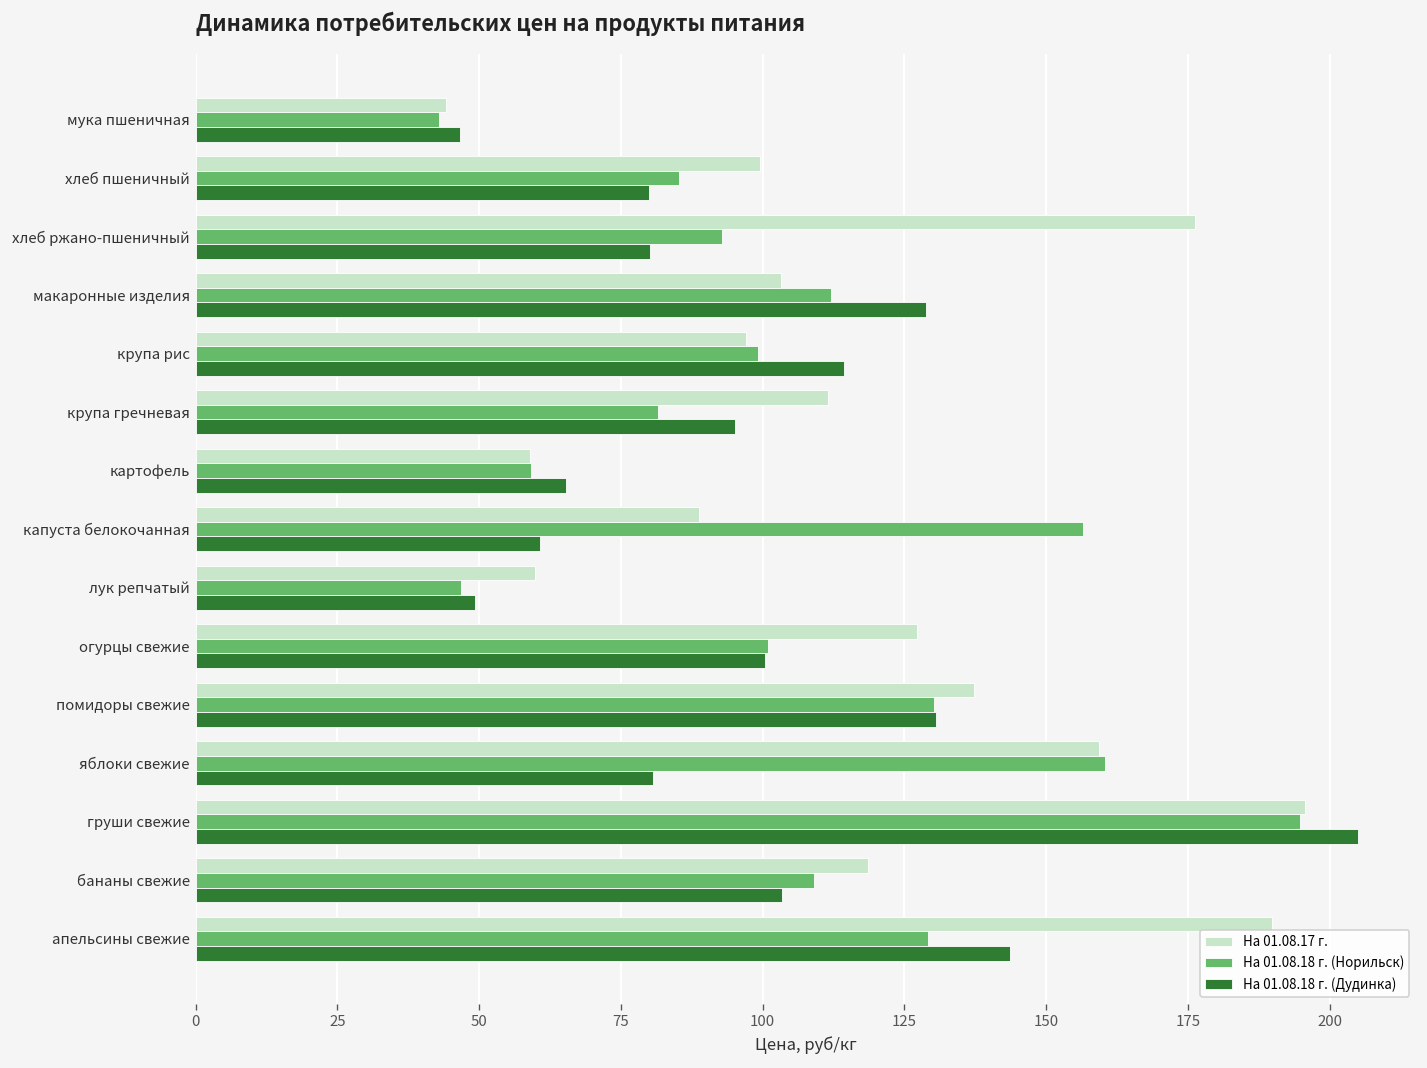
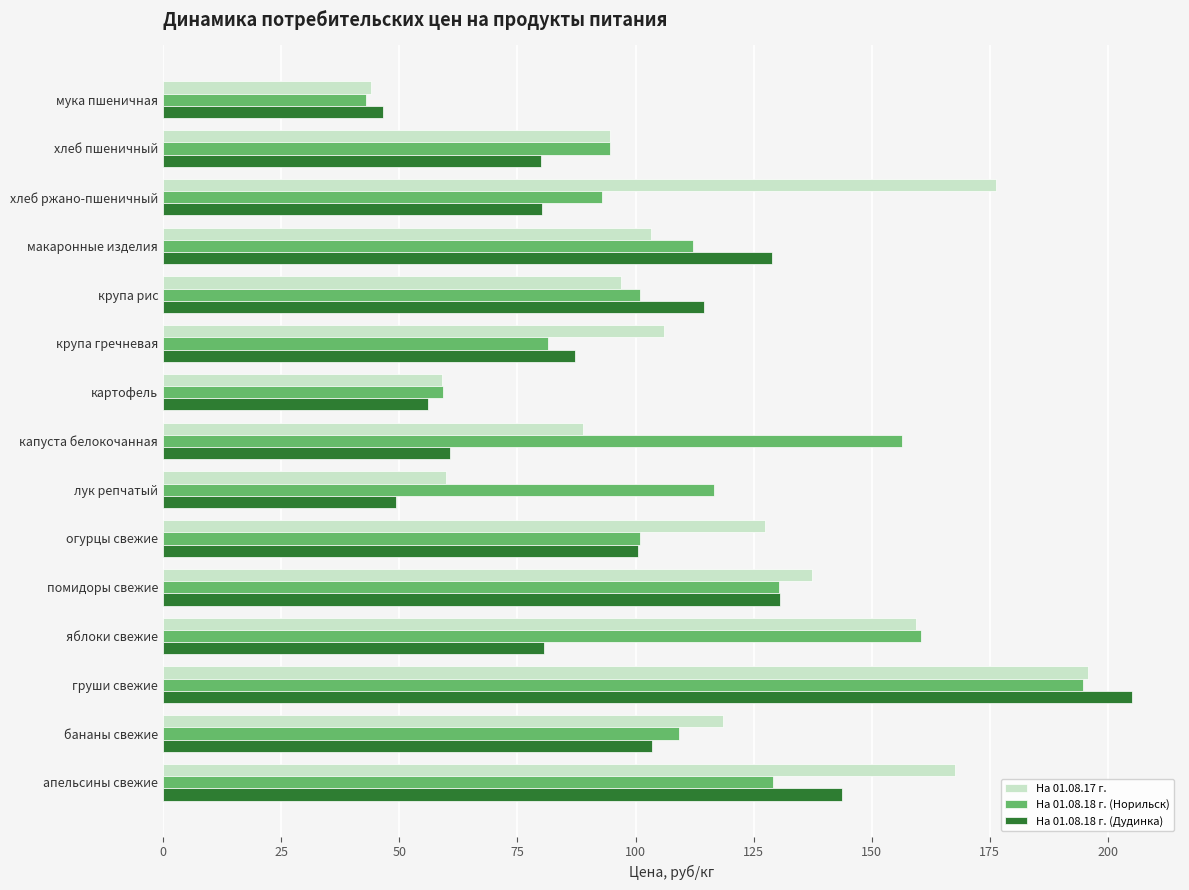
  {
    "На 01.08.17 г.": {
      "мука пшеничная": 44,
-     "хлеб пшеничный": 100,
+     "хлеб пшеничный": 95,
      "хлеб ржано-пшеничный": 176,
      "макаронные изделия": 103,
      "крупа рис": 97,
-     "крупа гречневая": 112,
+     "крупа гречневая": 106,
      "картофель": 59,
      "капуста белокочанная": 89,
      "лук репчатый": 60,
      "огурцы свежие": 127,
      "помидоры свежие": 137,
      "яблоки свежие": 159,
      "груши свежие": 196,
      "бананы свежие": 119,
-     "апельсины свежие": 190
+     "апельсины свежие": 168
    },
    "На 01.08.18 г. (Норильск)": {
      "мука пшеничная": 43,
-     "хлеб пшеничный": 85,
+     "хлеб пшеничный": 95,
      "хлеб ржано-пшеничный": 93,
      "макаронные изделия": 112,
-     "крупа рис": 99,
+     "крупа рис": 101,
      "крупа гречневая": 82,
      "картофель": 59,
      "капуста белокочанная": 157,
-     "лук репчатый": 47,
+     "лук репчатый": 117,
      "огурцы свежие": 101,
      "помидоры свежие": 130,
      "яблоки свежие": 160,
      "груши свежие": 195,
      "бананы свежие": 109,
      "апельсины свежие": 129
    },
    "На 01.08.18 г. (Дудинка)": {
      "мука пшеничная": 47,
      "хлеб пшеничный": 80,
      "хлеб ржано-пшеничный": 80,
      "макаронные изделия": 129,
      "крупа рис": 114,
-     "крупа гречневая": 95,
-     "картофель": 65,
+     "крупа гречневая": 87,
+     "картофель": 56,
      "капуста белокочанная": 61,
      "лук репчатый": 49,
      "огурцы свежие": 101,
      "помидоры свежие": 131,
      "яблоки свежие": 81,
      "груши свежие": 205,
      "бананы свежие": 104,
      "апельсины свежие": 144
    }
  }
